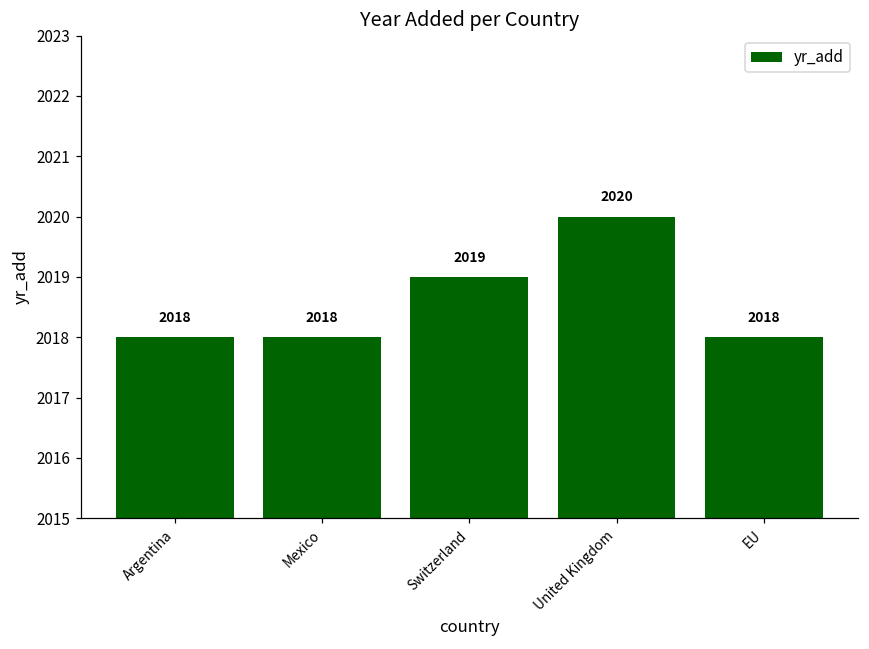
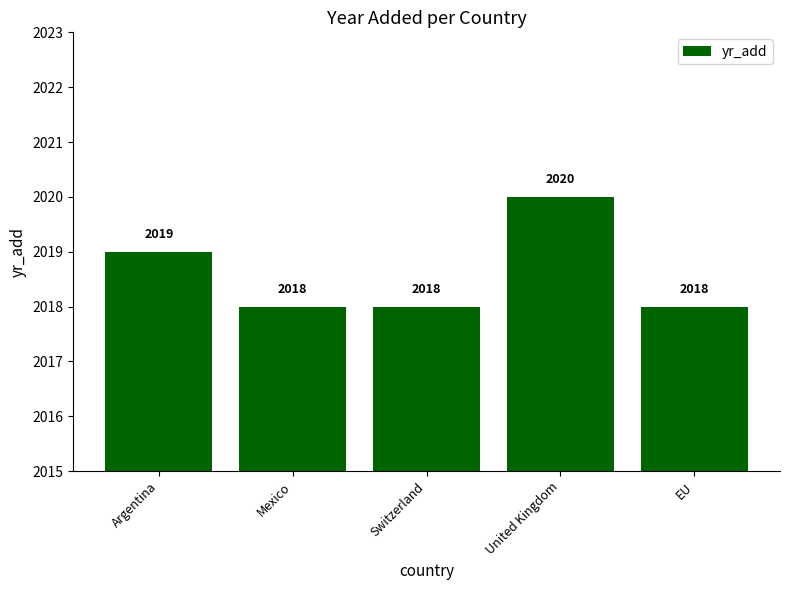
  {
-   "Argentina": 2018,
+   "Argentina": 2019,
    "Mexico": 2018,
-   "Switzerland": 2019,
+   "Switzerland": 2018,
    "United Kingdom": 2020,
    "EU": 2018
  }
